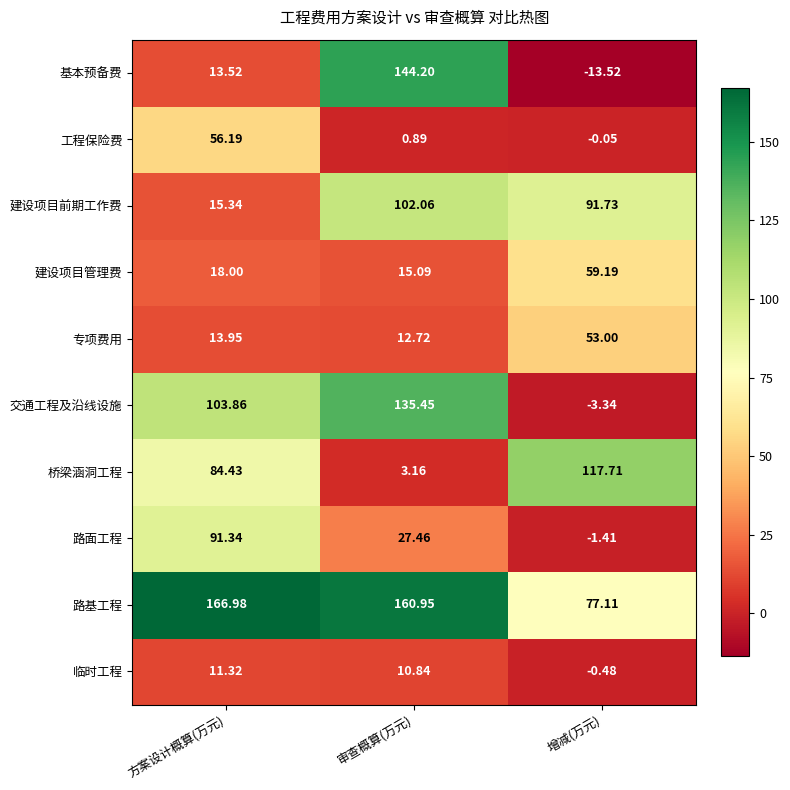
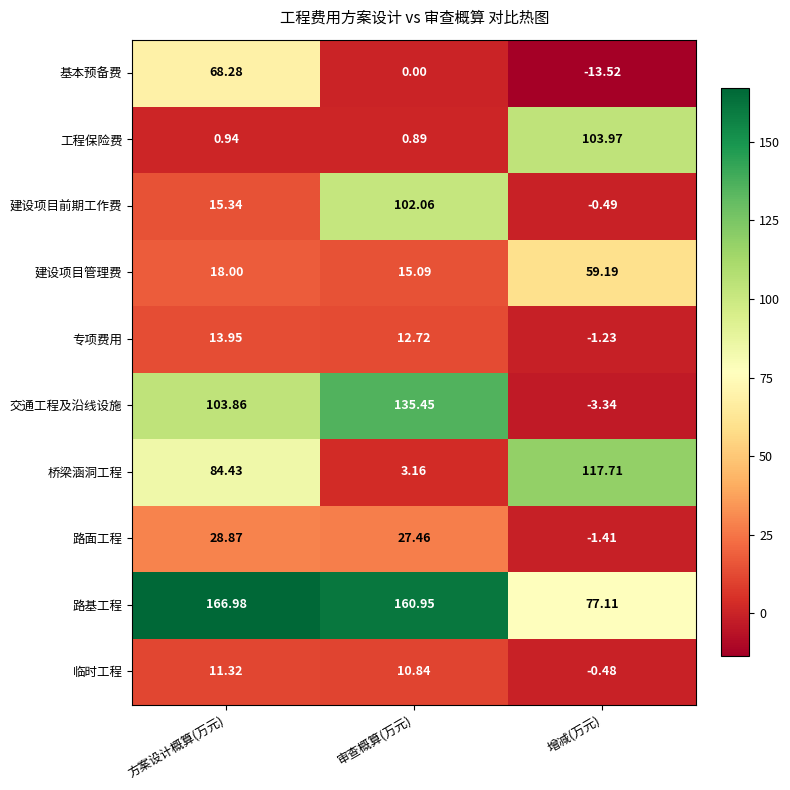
  {
    "基本预备费": {
-     "方案设计概算(万元)": 13.52,
-     "审查概算(万元)": 144.20,
+     "方案设计概算(万元)": 68.28,
+     "审查概算(万元)": 0.00,
      "增减(万元)": -13.52
    },
    "工程保险费": {
-     "方案设计概算(万元)": 56.19,
+     "方案设计概算(万元)": 0.94,
      "审查概算(万元)": 0.89,
-     "增减(万元)": -0.05
+     "增减(万元)": 103.97
    },
    "建设项目前期工作费": {
      "方案设计概算(万元)": 15.34,
      "审查概算(万元)": 102.06,
-     "增减(万元)": 91.73
+     "增减(万元)": -0.49
    },
    "建设项目管理费": {
      "方案设计概算(万元)": 18.00,
      "审查概算(万元)": 15.09,
      "增减(万元)": 59.19
    },
    "专项费用": {
      "方案设计概算(万元)": 13.95,
      "审查概算(万元)": 12.72,
-     "增减(万元)": 53.00
+     "增减(万元)": -1.23
    },
    "交通工程及沿线设施": {
      "方案设计概算(万元)": 103.86,
      "审查概算(万元)": 135.45,
      "增减(万元)": -3.34
    },
    "桥梁涵洞工程": {
      "方案设计概算(万元)": 84.43,
      "审查概算(万元)": 3.16,
      "增减(万元)": 117.71
    },
    "路面工程": {
-     "方案设计概算(万元)": 91.34,
+     "方案设计概算(万元)": 28.87,
      "审查概算(万元)": 27.46,
      "增减(万元)": -1.41
    },
    "路基工程": {
      "方案设计概算(万元)": 166.98,
      "审查概算(万元)": 160.95,
      "增减(万元)": 77.11
    },
    "临时工程": {
      "方案设计概算(万元)": 11.32,
      "审查概算(万元)": 10.84,
      "增减(万元)": -0.48
    }
  }
